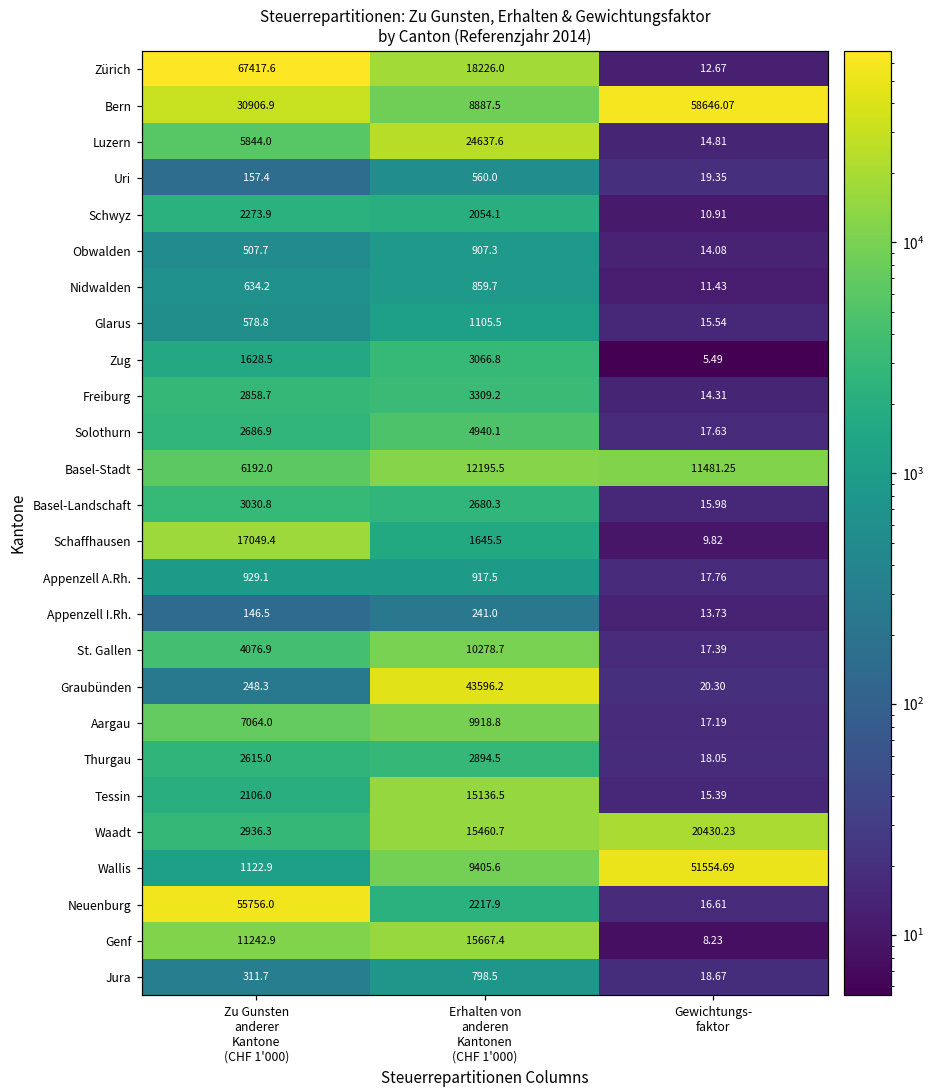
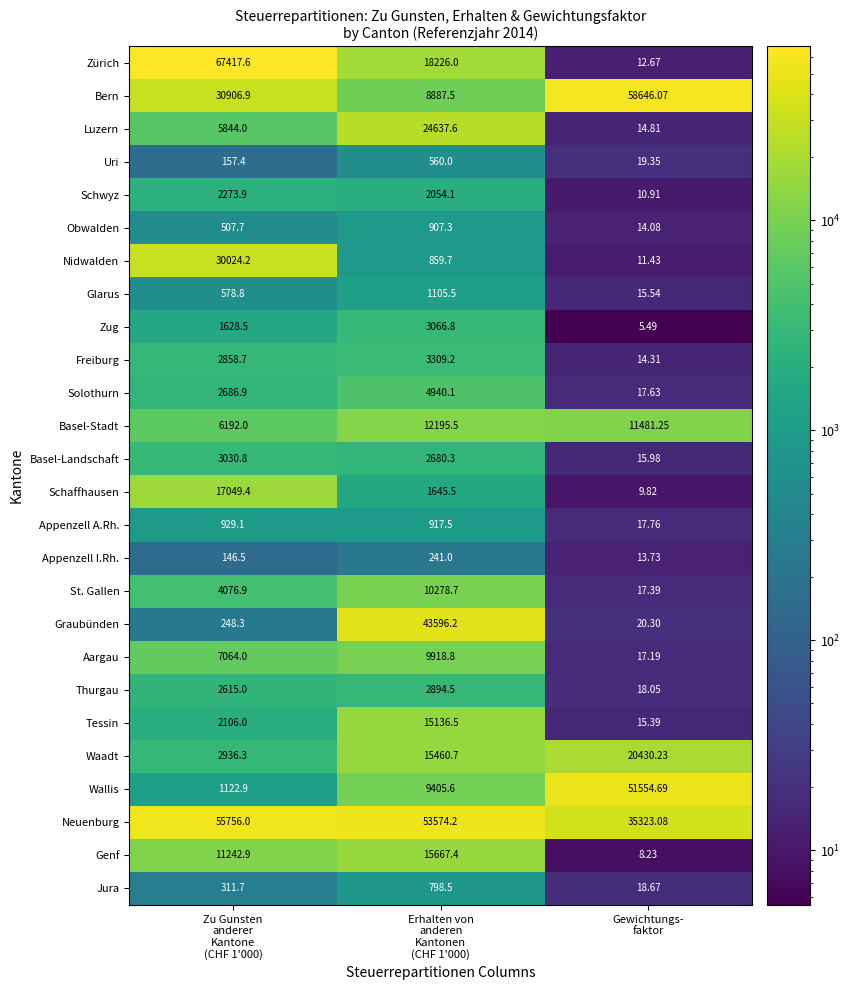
  {
    "Zürich": {
      "Zu Gunsten anderer Kantone (CHF 1'000)": 67417.6,
      "Erhalten von anderen Kantonen (CHF 1'000)": 18226.0,
      "Gewichtungs- faktor": 12.67
    },
    "Bern": {
      "Zu Gunsten anderer Kantone (CHF 1'000)": 30906.9,
      "Erhalten von anderen Kantonen (CHF 1'000)": 8887.5,
      "Gewichtungs- faktor": 58646.07
    },
    "Luzern": {
      "Zu Gunsten anderer Kantone (CHF 1'000)": 5844.0,
      "Erhalten von anderen Kantonen (CHF 1'000)": 24637.6,
      "Gewichtungs- faktor": 14.81
    },
    "Uri": {
      "Zu Gunsten anderer Kantone (CHF 1'000)": 157.4,
      "Erhalten von anderen Kantonen (CHF 1'000)": 560.0,
      "Gewichtungs- faktor": 19.35
    },
    "Schwyz": {
      "Zu Gunsten anderer Kantone (CHF 1'000)": 2273.9,
      "Erhalten von anderen Kantonen (CHF 1'000)": 2054.1,
      "Gewichtungs- faktor": 10.91
    },
    "Obwalden": {
      "Zu Gunsten anderer Kantone (CHF 1'000)": 507.7,
      "Erhalten von anderen Kantonen (CHF 1'000)": 907.3,
      "Gewichtungs- faktor": 14.08
    },
    "Nidwalden": {
-     "Zu Gunsten anderer Kantone (CHF 1'000)": 634.2,
+     "Zu Gunsten anderer Kantone (CHF 1'000)": 30024.2,
      "Erhalten von anderen Kantonen (CHF 1'000)": 859.7,
      "Gewichtungs- faktor": 11.43
    },
    "Glarus": {
      "Zu Gunsten anderer Kantone (CHF 1'000)": 578.8,
      "Erhalten von anderen Kantonen (CHF 1'000)": 1105.5,
      "Gewichtungs- faktor": 15.54
    },
    "Zug": {
      "Zu Gunsten anderer Kantone (CHF 1'000)": 1628.5,
      "Erhalten von anderen Kantonen (CHF 1'000)": 3066.8,
      "Gewichtungs- faktor": 5.49
    },
    "Freiburg": {
      "Zu Gunsten anderer Kantone (CHF 1'000)": 2858.7,
      "Erhalten von anderen Kantonen (CHF 1'000)": 3309.2,
      "Gewichtungs- faktor": 14.31
    },
    "Solothurn": {
      "Zu Gunsten anderer Kantone (CHF 1'000)": 2686.9,
      "Erhalten von anderen Kantonen (CHF 1'000)": 4940.1,
      "Gewichtungs- faktor": 17.63
    },
    "Basel-Stadt": {
      "Zu Gunsten anderer Kantone (CHF 1'000)": 6192.0,
      "Erhalten von anderen Kantonen (CHF 1'000)": 12195.5,
      "Gewichtungs- faktor": 11481.25
    },
    "Basel-Landschaft": {
      "Zu Gunsten anderer Kantone (CHF 1'000)": 3030.8,
      "Erhalten von anderen Kantonen (CHF 1'000)": 2680.3,
      "Gewichtungs- faktor": 15.98
    },
    "Schaffhausen": {
      "Zu Gunsten anderer Kantone (CHF 1'000)": 17049.4,
      "Erhalten von anderen Kantonen (CHF 1'000)": 1645.5,
      "Gewichtungs- faktor": 9.82
    },
    "Appenzell A.Rh.": {
      "Zu Gunsten anderer Kantone (CHF 1'000)": 929.1,
      "Erhalten von anderen Kantonen (CHF 1'000)": 917.5,
      "Gewichtungs- faktor": 17.76
    },
    "Appenzell I.Rh.": {
      "Zu Gunsten anderer Kantone (CHF 1'000)": 146.5,
      "Erhalten von anderen Kantonen (CHF 1'000)": 241.0,
      "Gewichtungs- faktor": 13.73
    },
    "St. Gallen": {
      "Zu Gunsten anderer Kantone (CHF 1'000)": 4076.9,
      "Erhalten von anderen Kantonen (CHF 1'000)": 10278.7,
      "Gewichtungs- faktor": 17.39
    },
    "Graubünden": {
      "Zu Gunsten anderer Kantone (CHF 1'000)": 248.3,
      "Erhalten von anderen Kantonen (CHF 1'000)": 43596.2,
      "Gewichtungs- faktor": 20.30
    },
    "Aargau": {
      "Zu Gunsten anderer Kantone (CHF 1'000)": 7064.0,
      "Erhalten von anderen Kantonen (CHF 1'000)": 9918.8,
      "Gewichtungs- faktor": 17.19
    },
    "Thurgau": {
      "Zu Gunsten anderer Kantone (CHF 1'000)": 2615.0,
      "Erhalten von anderen Kantonen (CHF 1'000)": 2894.5,
      "Gewichtungs- faktor": 18.05
    },
    "Tessin": {
      "Zu Gunsten anderer Kantone (CHF 1'000)": 2106.0,
      "Erhalten von anderen Kantonen (CHF 1'000)": 15136.5,
      "Gewichtungs- faktor": 15.39
    },
    "Waadt": {
      "Zu Gunsten anderer Kantone (CHF 1'000)": 2936.3,
      "Erhalten von anderen Kantonen (CHF 1'000)": 15460.7,
      "Gewichtungs- faktor": 20430.23
    },
    "Wallis": {
      "Zu Gunsten anderer Kantone (CHF 1'000)": 1122.9,
      "Erhalten von anderen Kantonen (CHF 1'000)": 9405.6,
      "Gewichtungs- faktor": 51554.69
    },
    "Neuenburg": {
      "Zu Gunsten anderer Kantone (CHF 1'000)": 55756.0,
-     "Erhalten von anderen Kantonen (CHF 1'000)": 2217.9,
-     "Gewichtungs- faktor": 16.61
+     "Erhalten von anderen Kantonen (CHF 1'000)": 53574.2,
+     "Gewichtungs- faktor": 35323.08
    },
    "Genf": {
      "Zu Gunsten anderer Kantone (CHF 1'000)": 11242.9,
      "Erhalten von anderen Kantonen (CHF 1'000)": 15667.4,
      "Gewichtungs- faktor": 8.23
    },
    "Jura": {
      "Zu Gunsten anderer Kantone (CHF 1'000)": 311.7,
      "Erhalten von anderen Kantonen (CHF 1'000)": 798.5,
      "Gewichtungs- faktor": 18.67
    }
  }
